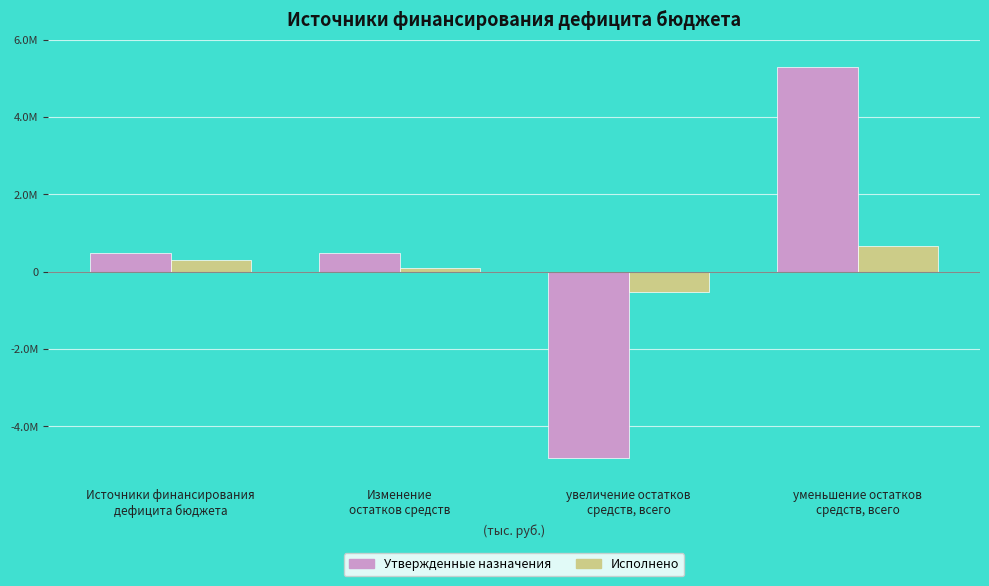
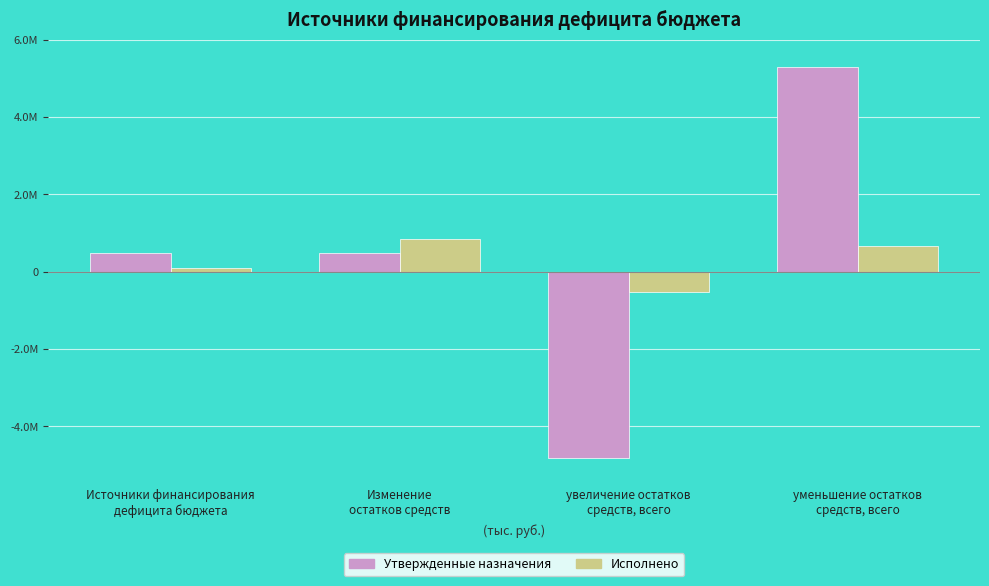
  {
    "Утвержденные назначения": {
      "Источники финансирования дефицита бюджета": 500000,
      "Изменение остатков средств": 500000,
      "увеличение остатков средств, всего": -4800000,
      "уменьшение остатков средств, всего": 5300000
    },
    "Исполнено": {
-     "Источники финансирования дефицита бюджета": 300000,
-     "Изменение остатков средств": 100000,
+     "Источники финансирования дефицита бюджета": 100000,
+     "Изменение остатков средств": 800000,
      "увеличение остатков средств, всего": -500000,
      "уменьшение остатков средств, всего": 700000
    }
  }
